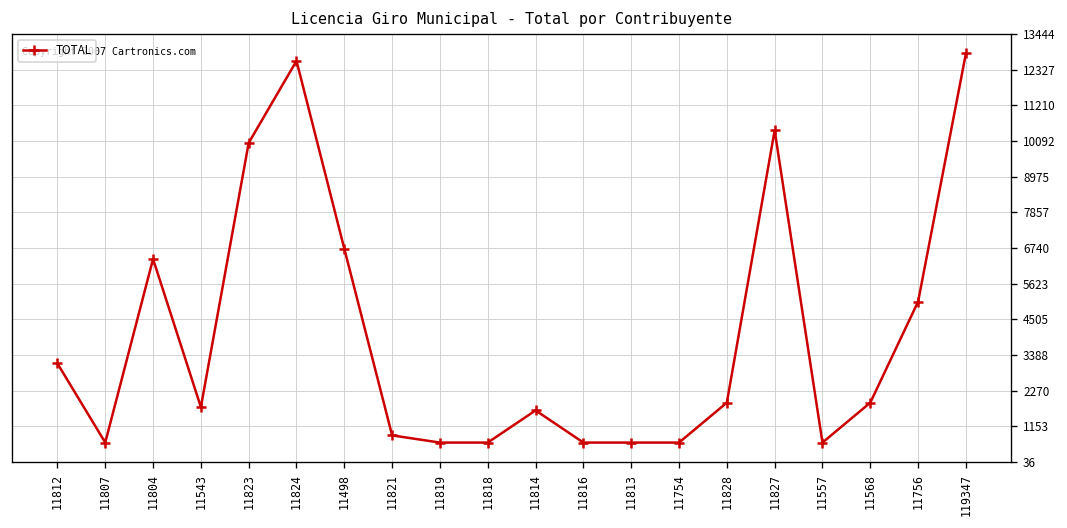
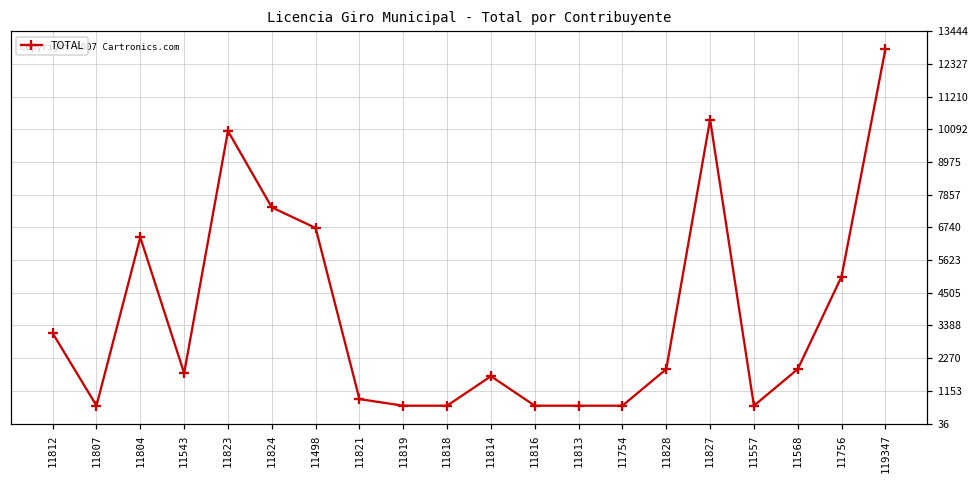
  {
    "11812": 3100,
    "11807": 600,
    "11804": 6400,
    "11543": 1800,
    "11823": 10000,
-   "11824": 12600,
+   "11824": 7400,
    "11498": 6700,
    "11821": 900,
    "11819": 600,
    "11818": 600,
    "11814": 1700,
    "11816": 600,
    "11813": 600,
    "11754": 600,
    "11828": 1900,
    "11827": 10400,
    "11557": 600,
    "11568": 1900,
    "11756": 5100,
    "119347": 12800
  }
